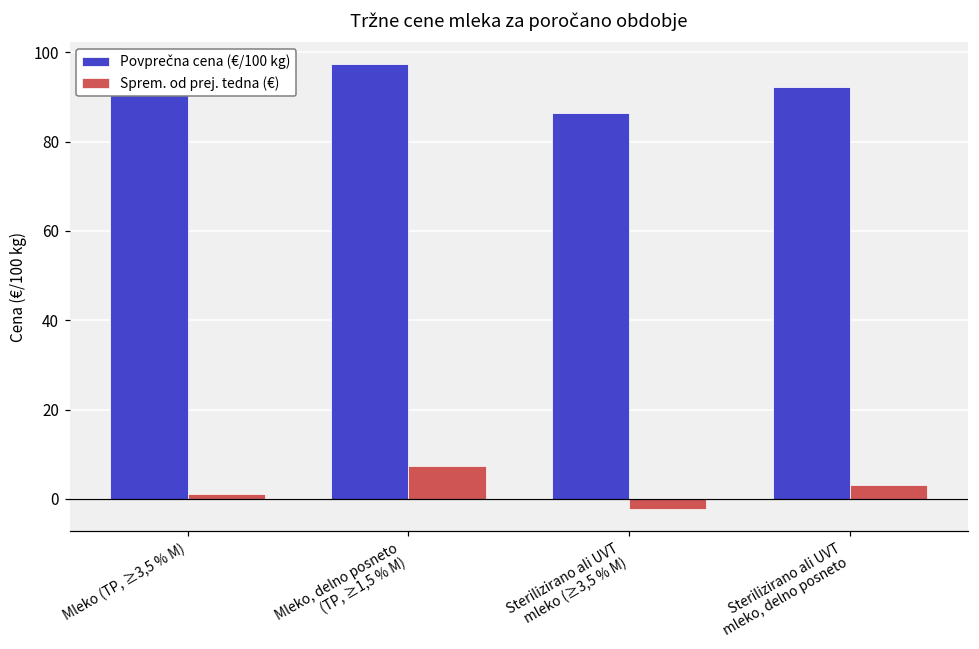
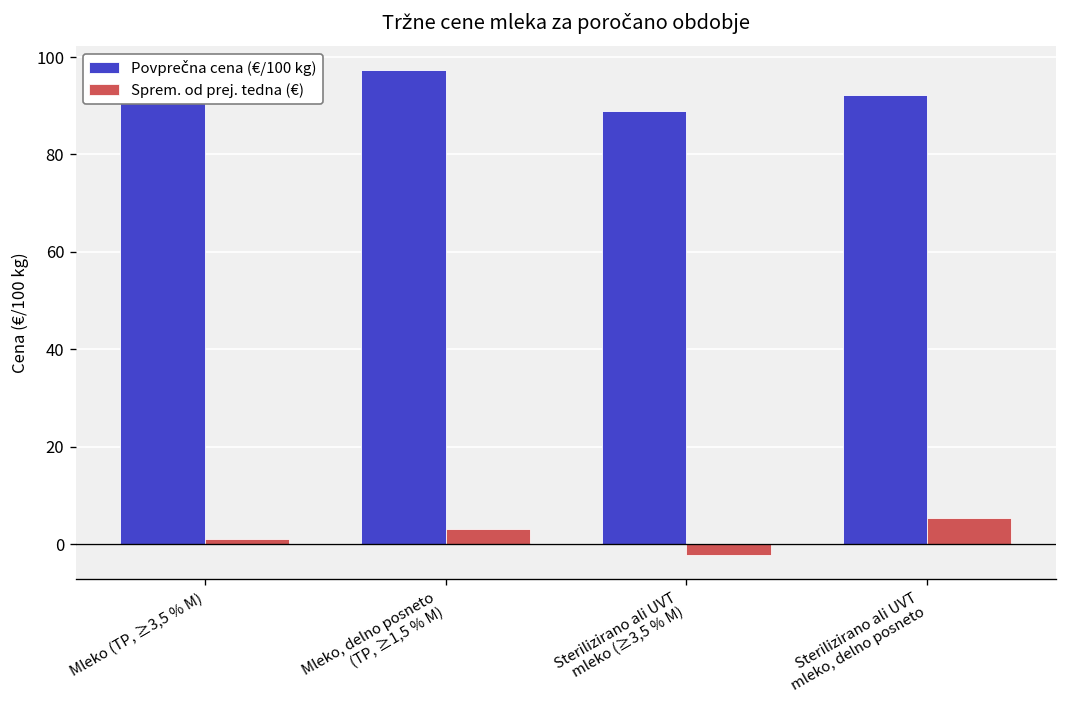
  {
    "Povprečna cena (€/100 kg)": {
      "Mleko, delno posneto (TP, ≥1,5 % M)": 97,
-     "Sterilizirano ali UVT mleko (≥3,5 % M)": 87,
+     "Sterilizirano ali UVT mleko (≥3,5 % M)": 89,
      "Sterilizirano ali UVT mleko, delno posneto": 92
    },
    "Sprem. od prej. tedna (€)": {
      "Mleko (TP, ≥3,5 % M)": 1,
-     "Mleko, delno posneto (TP, ≥1,5 % M)": 7,
+     "Mleko, delno posneto (TP, ≥1,5 % M)": 3,
      "Sterilizirano ali UVT mleko (≥3,5 % M)": -2,
-     "Sterilizirano ali UVT mleko, delno posneto": 3
+     "Sterilizirano ali UVT mleko, delno posneto": 5
    }
  }
